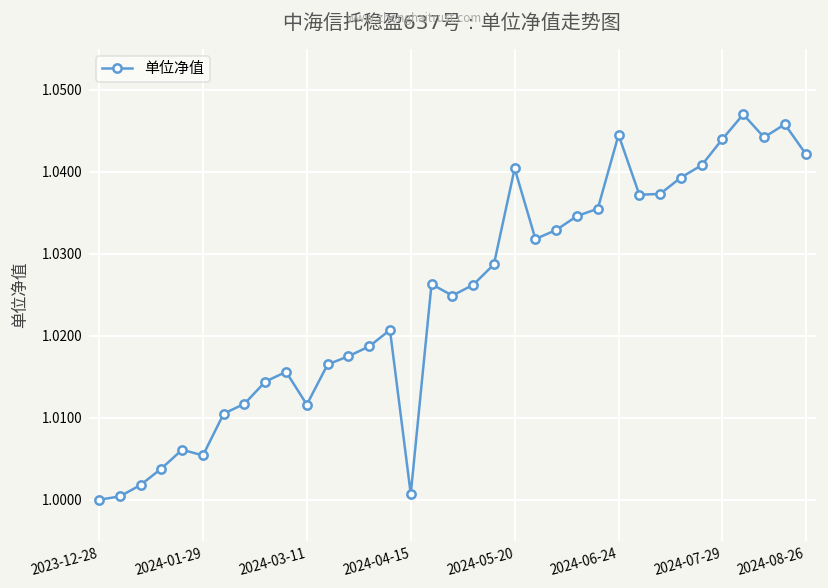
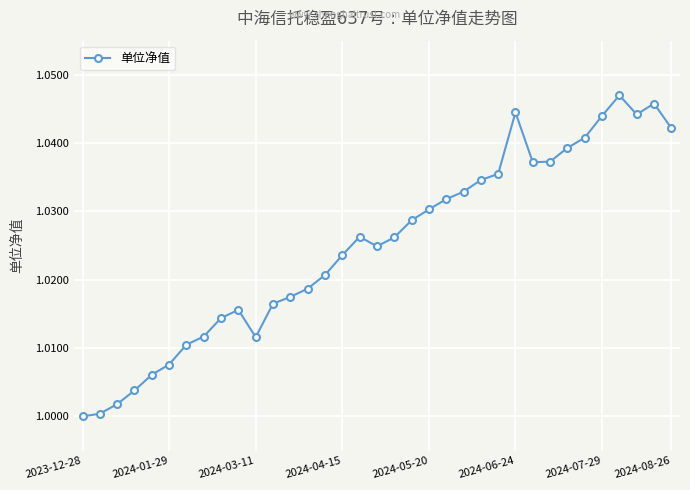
  {
    "2023-12-28": 1.000,
-   "2024-01-29": 1.005,
+   "2024-01-29": 1.008,
    "2024-03-11": 1.012,
-   "2024-04-15": 1.001,
-   "2024-05-20": 1.040,
+   "2024-04-15": 1.024,
+   "2024-05-20": 1.030,
    "2024-06-24": 1.045,
    "2024-07-29": 1.044,
    "2024-08-26": 1.042
  }
